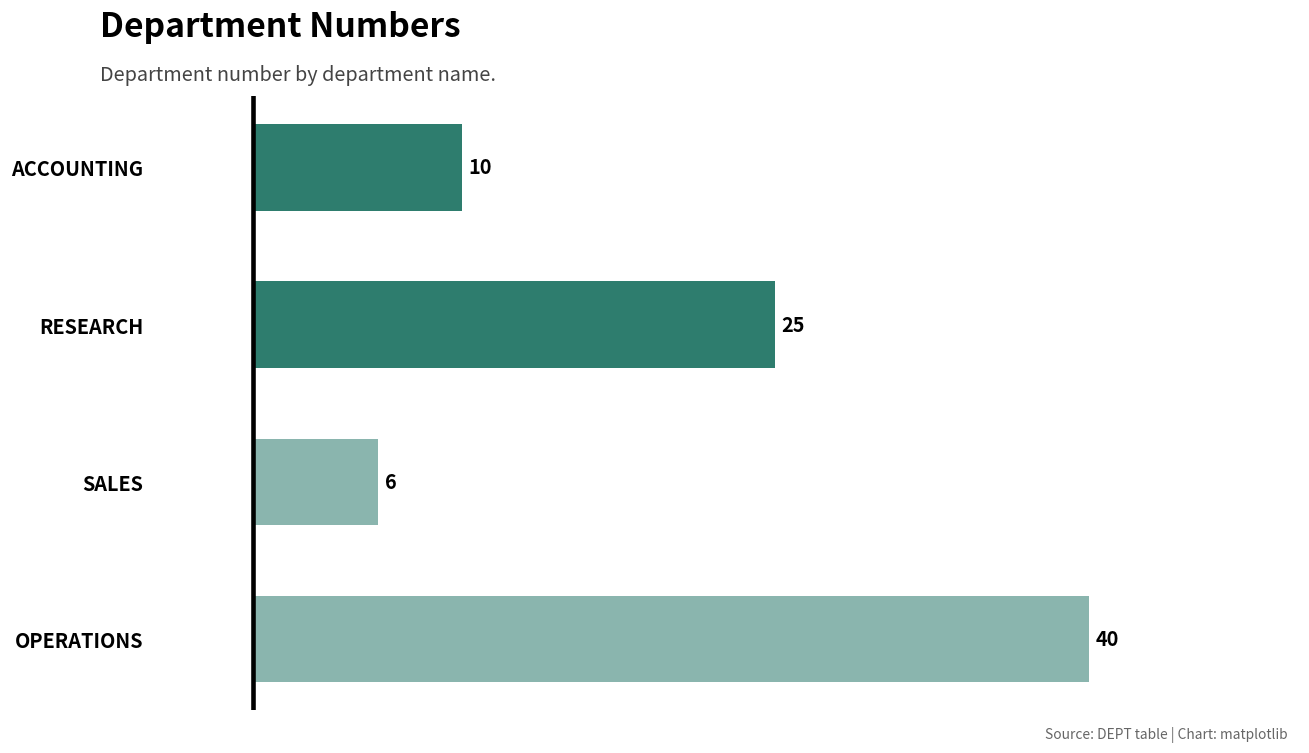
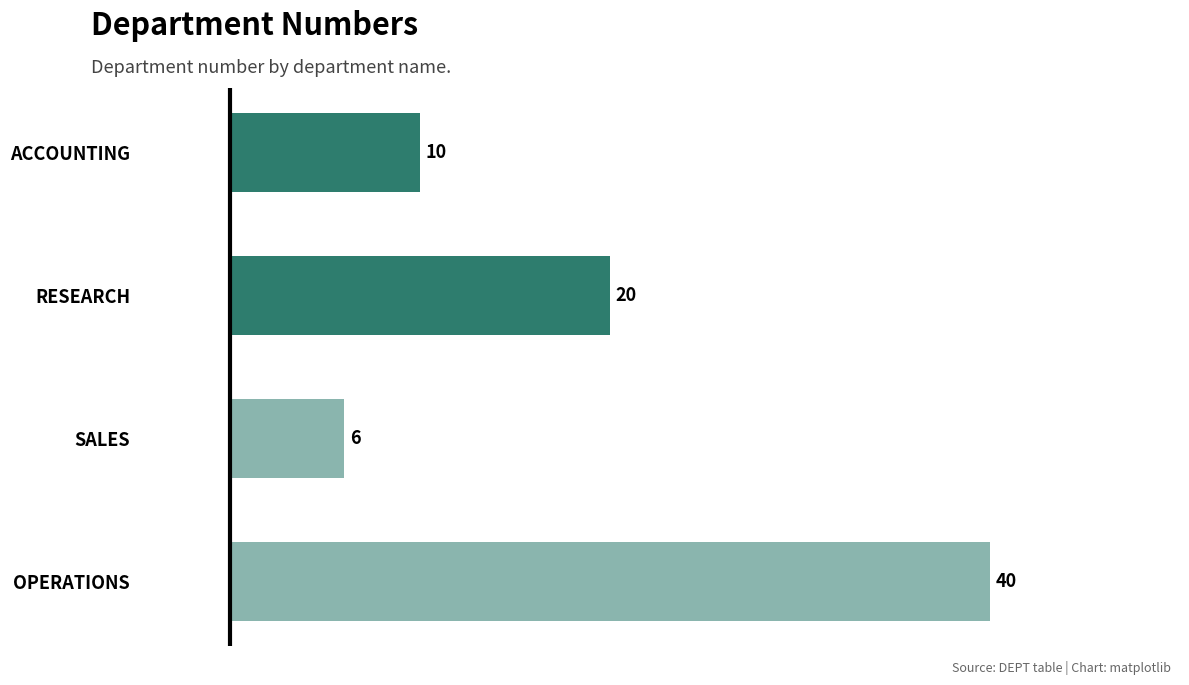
  {
    "ACCOUNTING": 10,
-   "RESEARCH": 25,
+   "RESEARCH": 20,
    "SALES": 6,
    "OPERATIONS": 40
  }
